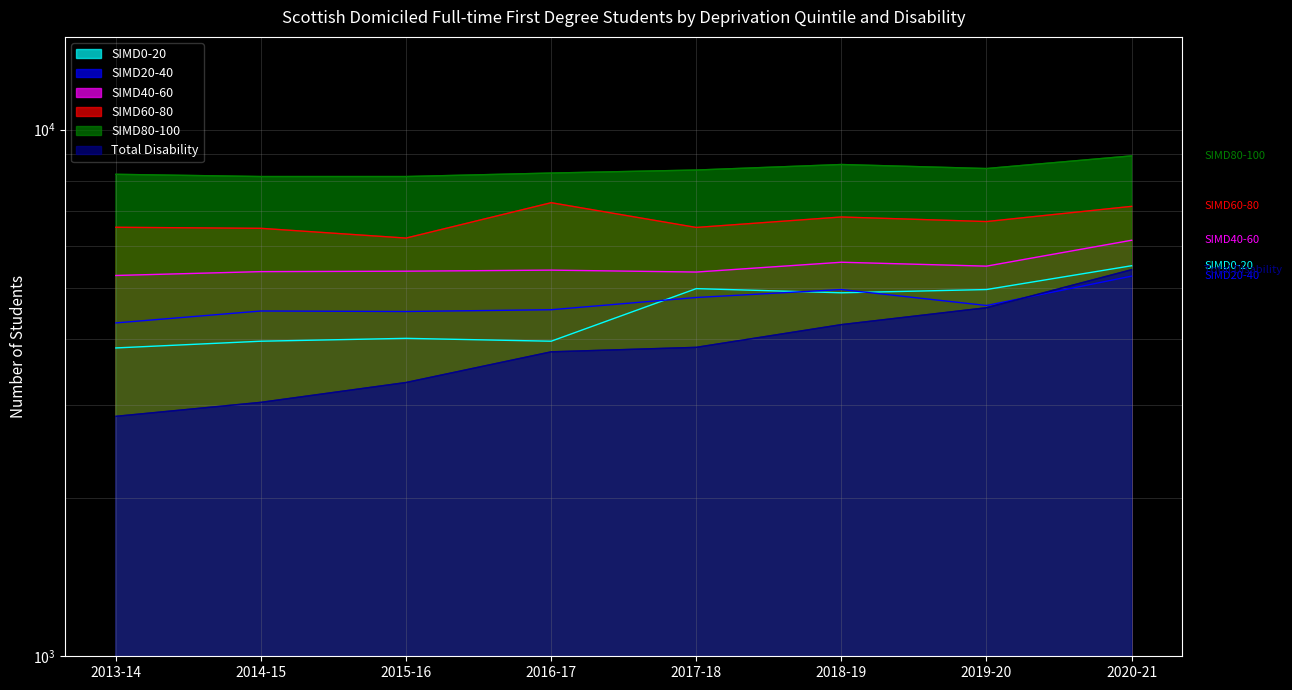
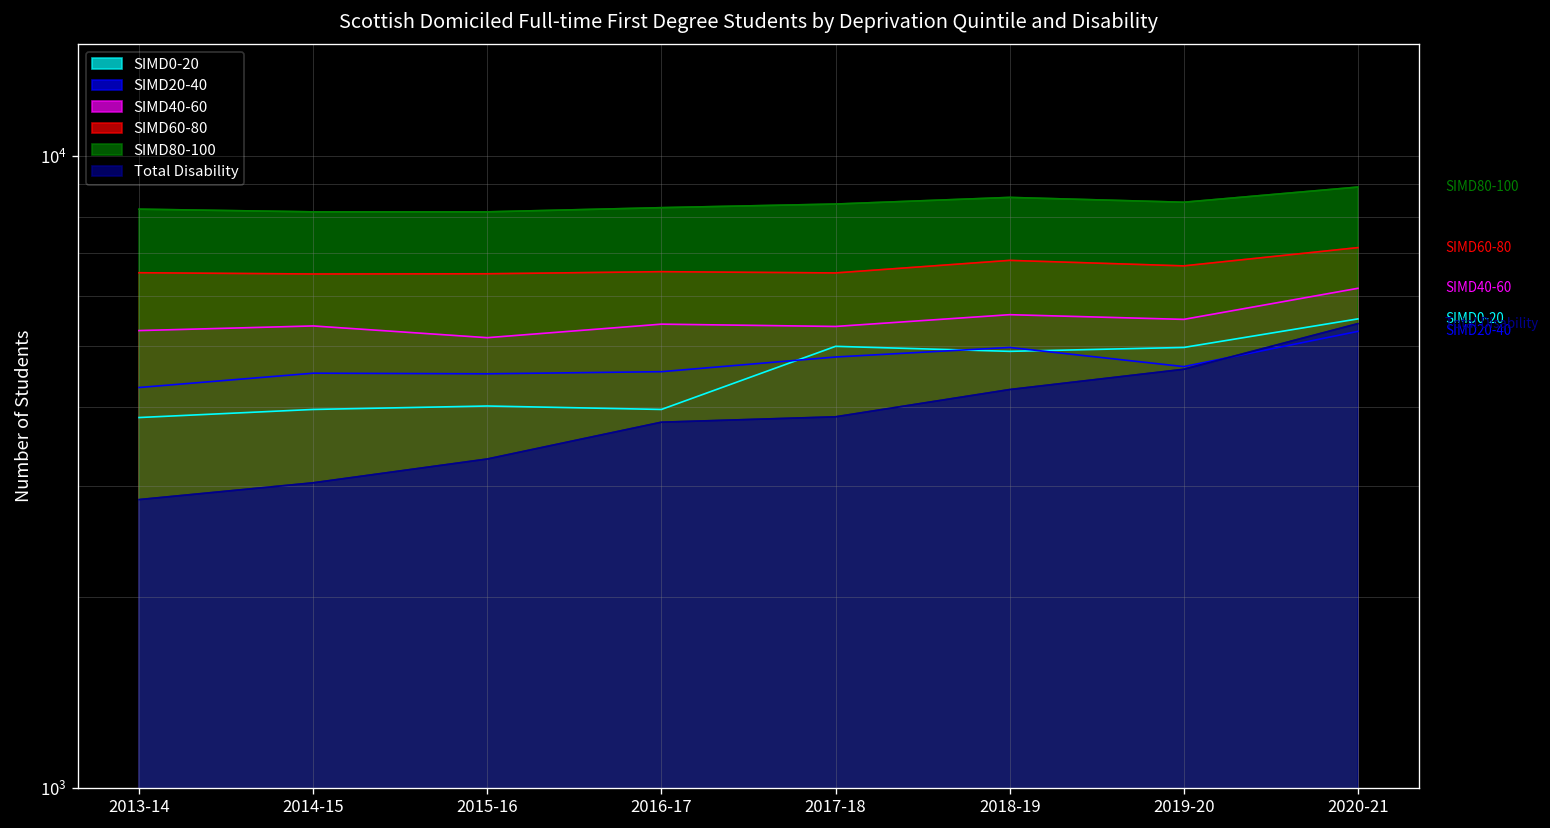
  {
    "SIMD0-20": {
      "2013-14": 3900,
      "2014-15": 4000,
      "2015-16": 4000,
      "2016-17": 4000,
      "2017-18": 5000,
      "2018-19": 4900,
      "2019-20": 5000,
      "2020-21": 5500
    },
    "SIMD20-40": {
      "2013-14": 4300,
      "2014-15": 4500,
      "2015-16": 4500,
      "2016-17": 4600,
      "2017-18": 4800,
      "2018-19": 5000,
      "2020-21": 5300
    },
    "SIMD40-60": {
      "2013-14": 5300,
      "2014-15": 5400,
-     "2015-16": 5400,
+     "2015-16": 5200,
      "2016-17": 5400,
      "2017-18": 5400,
      "2018-19": 5600,
      "2019-20": 5500,
      "2020-21": 6200
    },
    "SIMD60-80": {
      "2013-14": 6500,
      "2014-15": 6500,
-     "2015-16": 6200,
-     "2016-17": 7300,
+     "2015-16": 6500,
+     "2016-17": 6600,
      "2017-18": 6500,
      "2018-19": 6800,
      "2019-20": 6700,
      "2020-21": 7200
    },
    "SIMD80-100": {
      "2013-14": 8200,
      "2014-15": 8100,
      "2015-16": 8100,
      "2016-17": 8300,
      "2017-18": 8400,
      "2018-19": 8600,
      "2019-20": 8400,
      "2020-21": 8900
    },
    "Total Disability": {
      "2013-14": 2900,
      "2014-15": 3000,
      "2015-16": 3300,
      "2016-17": 3800,
      "2017-18": 3900,
      "2018-19": 4300,
      "2020-21": 5400
    }
  }
